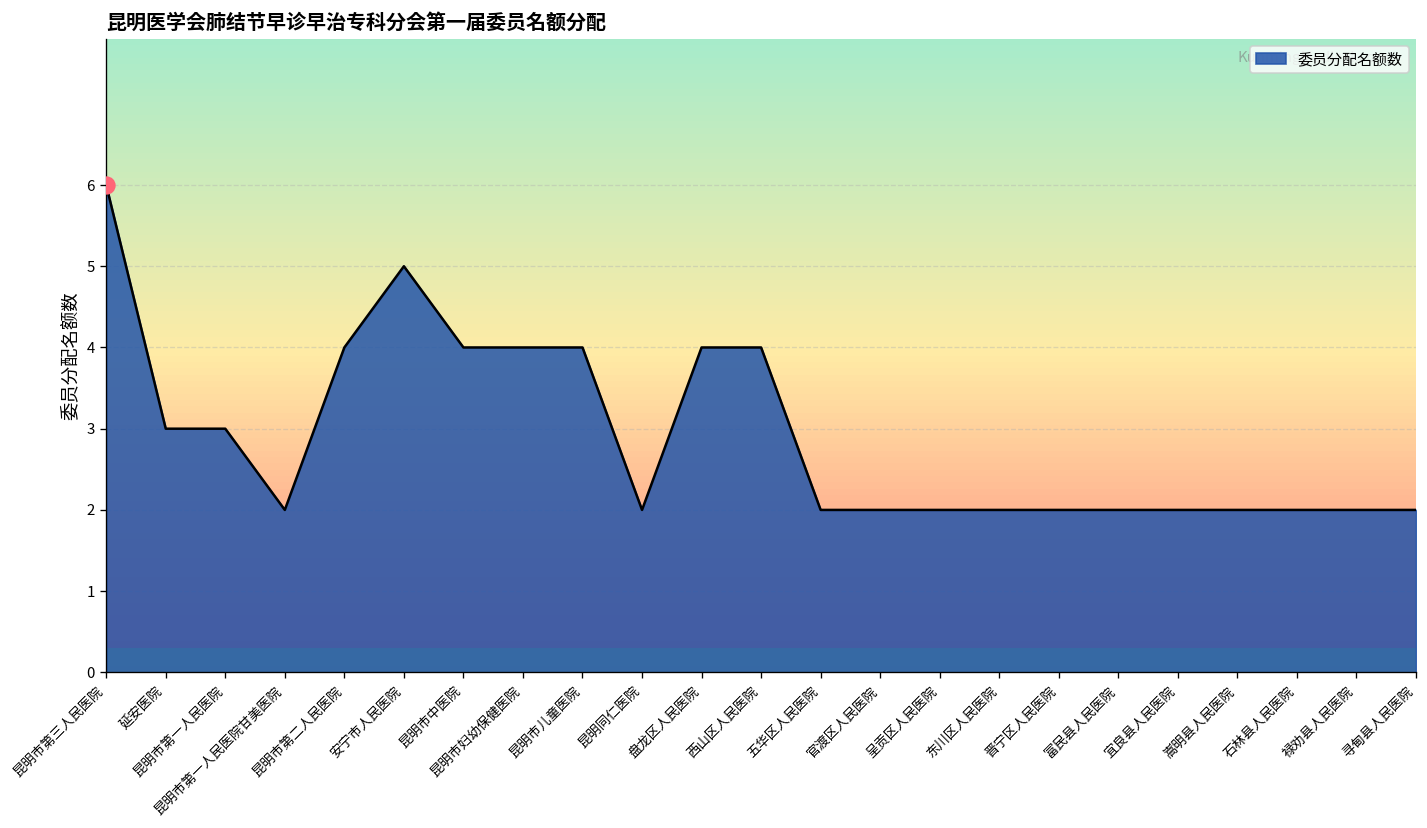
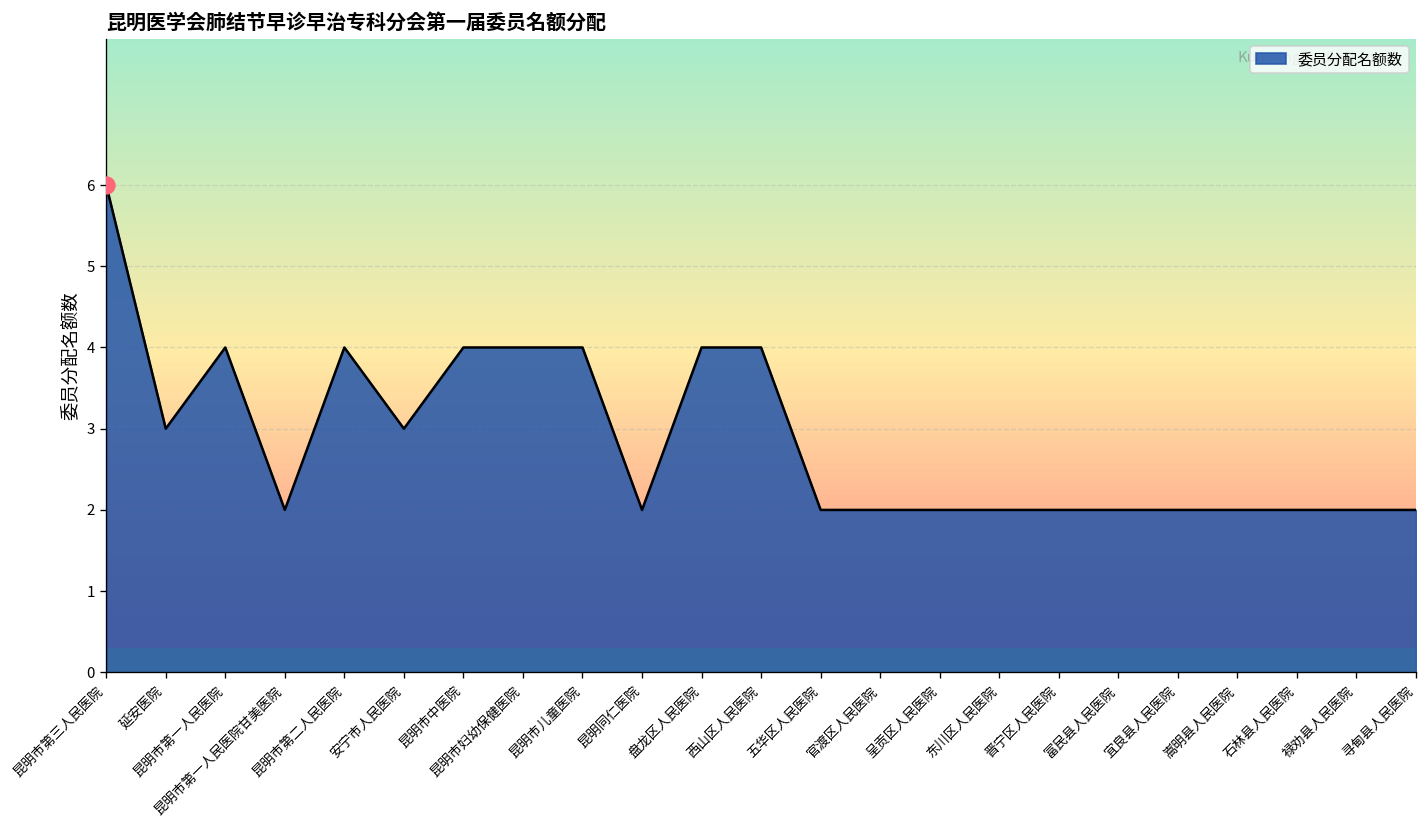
  {
    "委员分配名额数": {
      "延安医院": 3,
-     "昆明市第一人民医院": 3,
+     "昆明市第一人民医院": 4,
      "昆明市第一人民医院甘美医院": 2,
      "昆明市第二人民医院": 4,
-     "安宁市人民医院": 5,
+     "安宁市人民医院": 3,
      "昆明市中医院": 4,
      "昆明市妇幼保健医院": 4,
      "昆明市儿童医院": 4,
      "昆明同仁医院": 2,
      "盘龙区人民医院": 4,
      "西山区人民医院": 4,
      "五华区人民医院": 2,
      "官渡区人民医院": 2,
      "呈贡区人民医院": 2,
      "东川区人民医院": 2,
      "晋宁区人民医院": 2,
      "富民县人民医院": 2,
      "宜良县人民医院": 2,
      "嵩明县人民医院": 2,
      "石林县人民医院": 2,
      "禄劝县人民医院": 2,
      "寻甸县人民医院": 2
    }
  }
